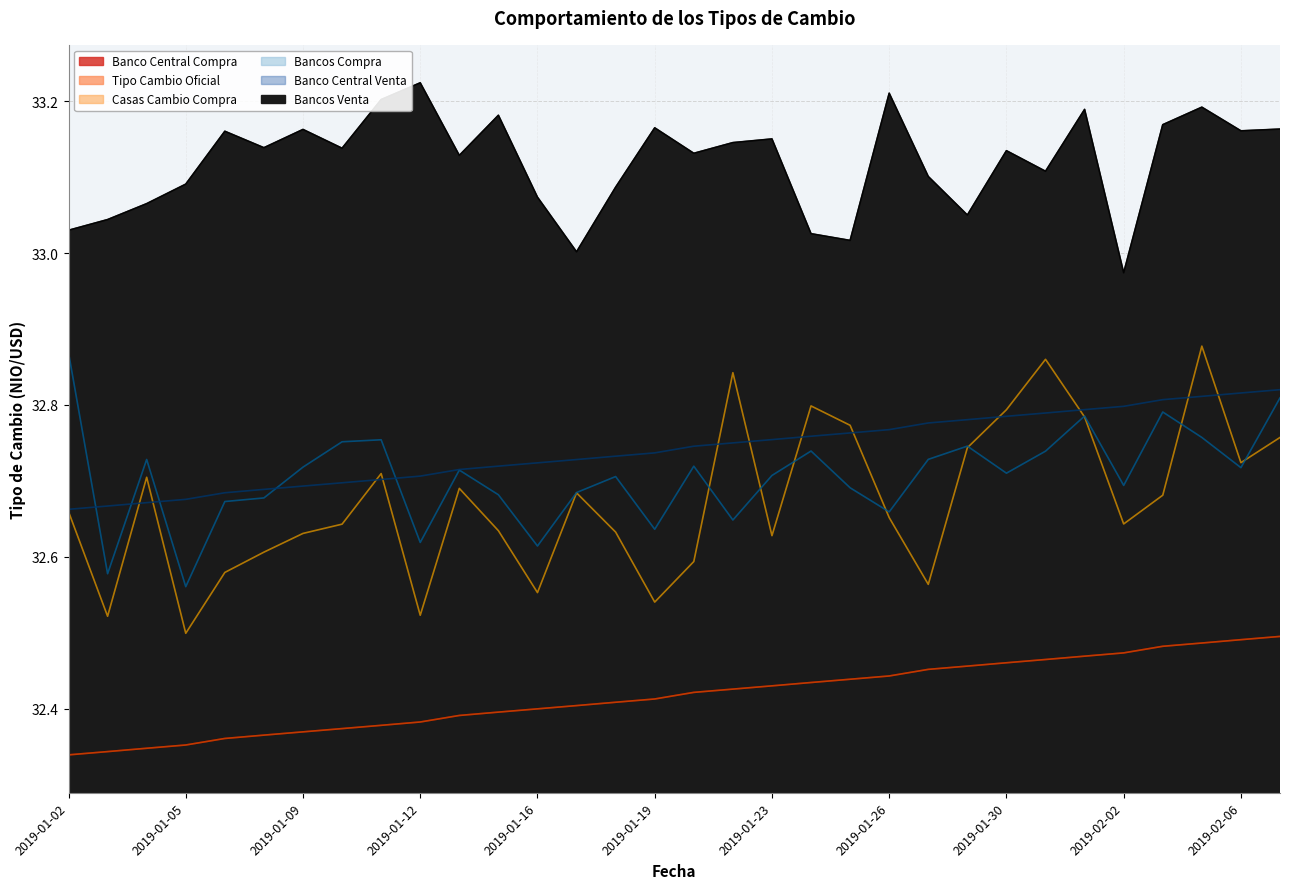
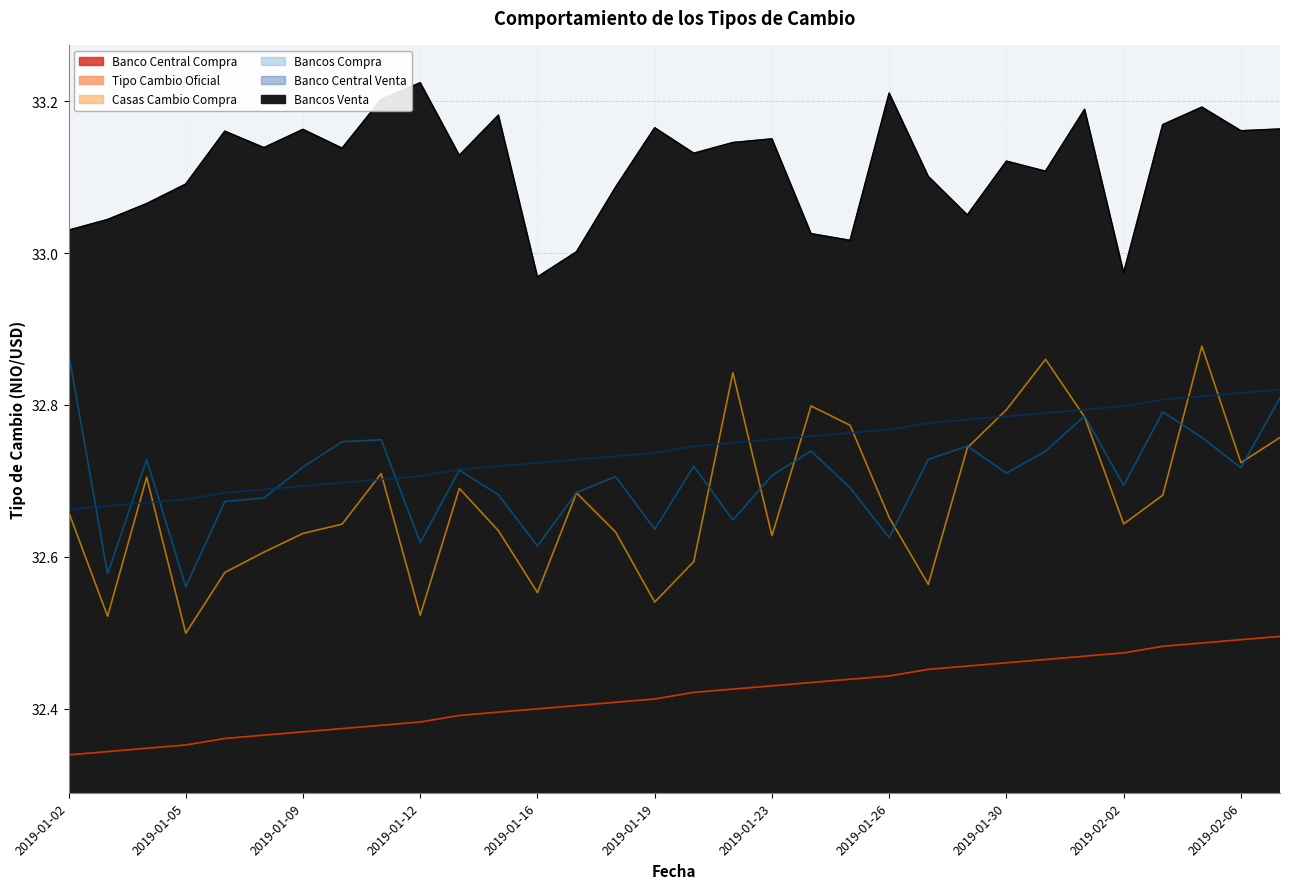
  {
    "Bancos Compra": {
      "2019-01-02": 32.87,
      "2019-01-05": 32.56,
      "2019-01-09": 32.72,
      "2019-01-12": 32.62,
      "2019-01-16": 32.61,
      "2019-01-19": 32.64,
      "2019-01-23": 32.71,
-     "2019-01-26": 32.66,
+     "2019-01-26": 32.63,
      "2019-01-30": 32.71,
      "2019-02-02": 32.69,
      "2019-02-06": 32.72
    },
    "Banco Central Venta": {
      "2019-01-05": 32.68,
      "2019-01-09": 32.69,
      "2019-01-12": 32.71,
      "2019-01-16": 32.72,
      "2019-01-19": 32.74,
      "2019-01-23": 32.75,
      "2019-01-26": 32.77,
      "2019-01-30": 32.79,
      "2019-02-02": 32.80,
      "2019-02-06": 32.82
    },
    "Bancos Venta": {
      "2019-01-02": 33.03,
      "2019-01-05": 33.09,
      "2019-01-09": 33.16,
      "2019-01-12": 33.22,
-     "2019-01-16": 33.07,
+     "2019-01-16": 32.97,
      "2019-01-19": 33.16,
      "2019-01-23": 33.15,
      "2019-01-26": 33.21,
-     "2019-01-30": 33.13,
+     "2019-01-30": 33.12,
      "2019-02-02": 32.97,
      "2019-02-06": 33.16
    }
  }
